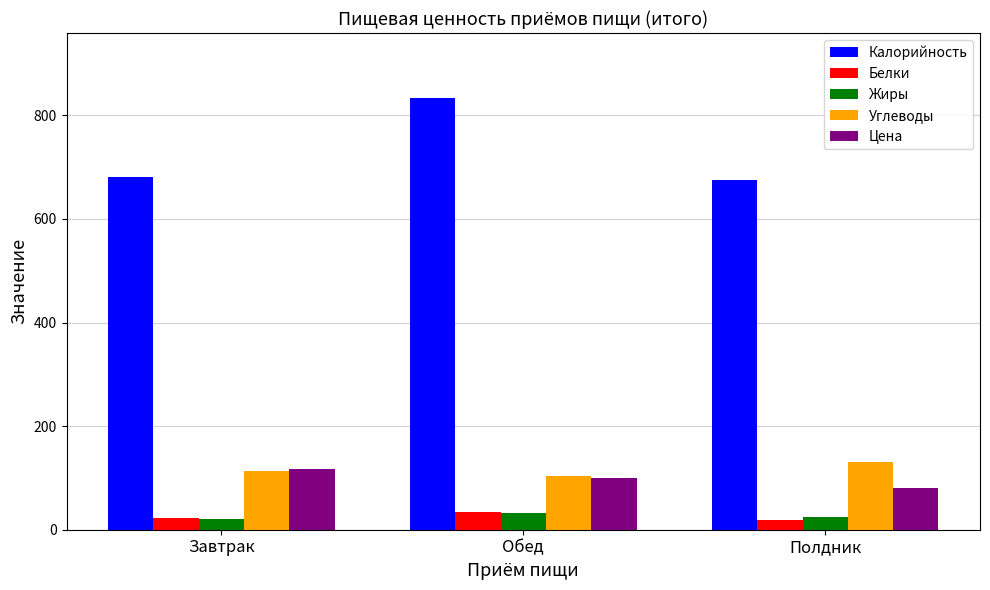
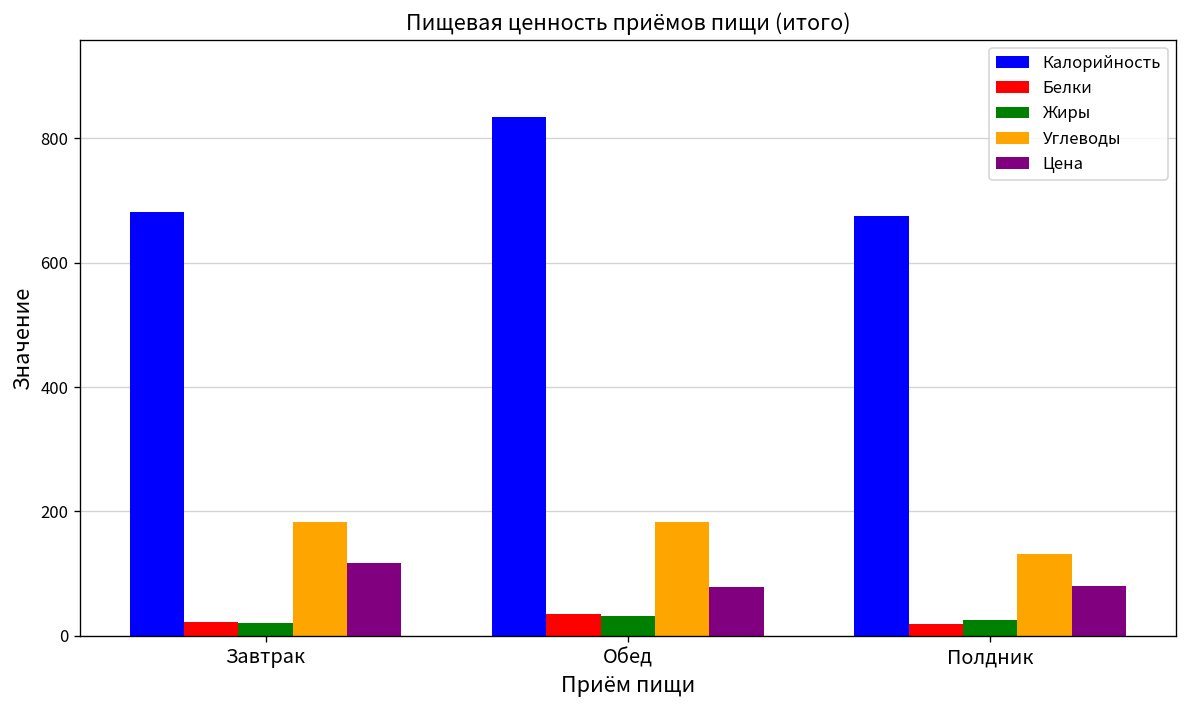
  {
    "Калорийность": {
      "Завтрак": 680,
      "Обед": 830,
      "Полдник": 680
    },
    "Белки": {
      "Завтрак": 20,
      "Обед": 40,
      "Полдник": 20
    },
    "Жиры": {
      "Завтрак": 20,
      "Обед": 30,
      "Полдник": 30
    },
    "Углеводы": {
-     "Завтрак": 110,
-     "Обед": 100,
+     "Завтрак": 180,
+     "Обед": 180,
      "Полдник": 130
    },
    "Цена": {
      "Завтрак": 120,
-     "Обед": 100,
+     "Обед": 80,
      "Полдник": 80
    }
  }
